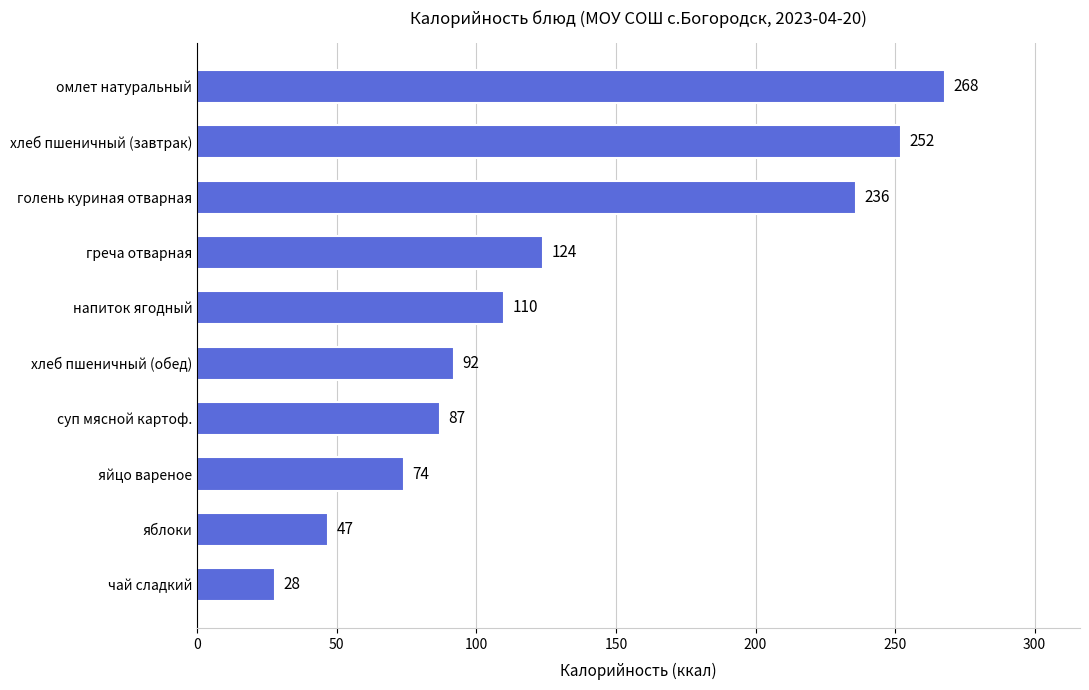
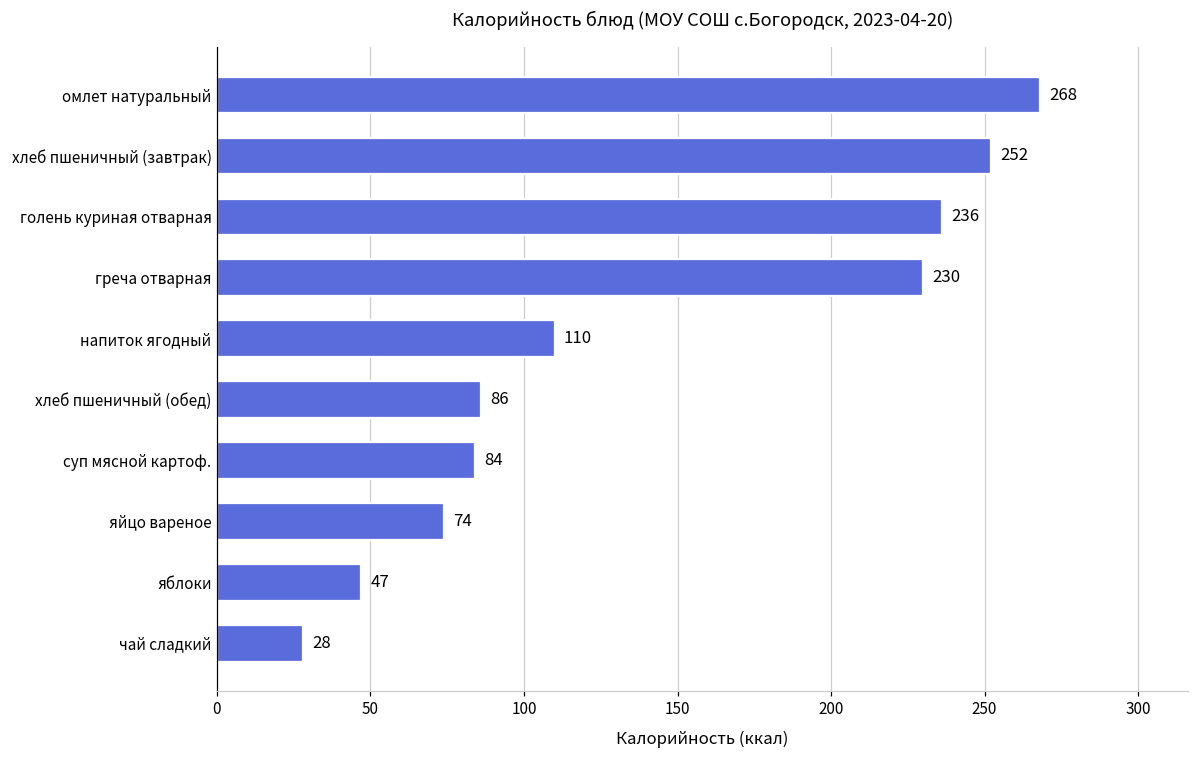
  {
    "омлет натуральный": 268,
    "хлеб пшеничный (завтрак)": 252,
    "голень куриная отварная": 236,
-   "греча отварная": 124,
+   "греча отварная": 230,
    "напиток ягодный": 110,
-   "хлеб пшеничный (обед)": 92,
-   "суп мясной картоф.": 87,
+   "хлеб пшеничный (обед)": 86,
+   "суп мясной картоф.": 84,
    "яйцо вареное": 74,
    "яблоки": 47,
    "чай сладкий": 28
  }
